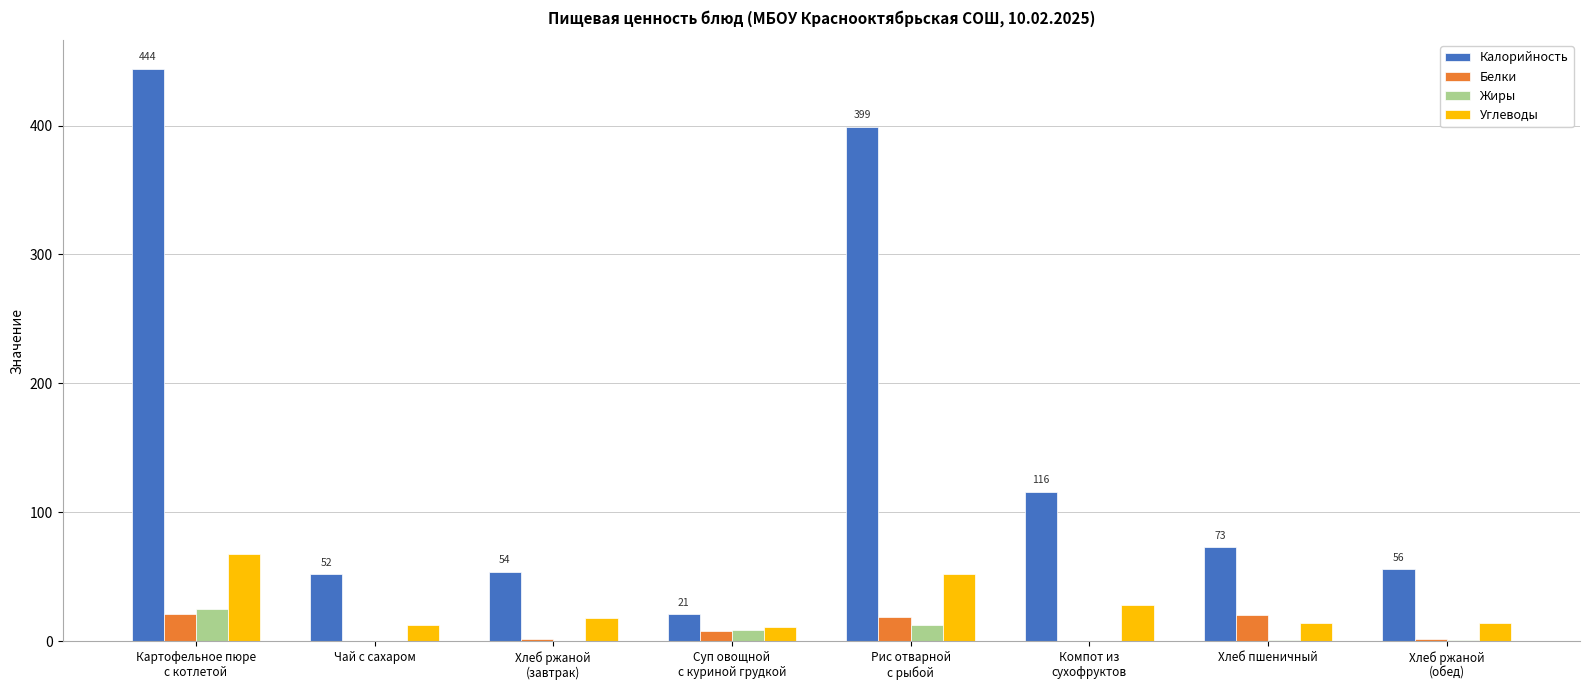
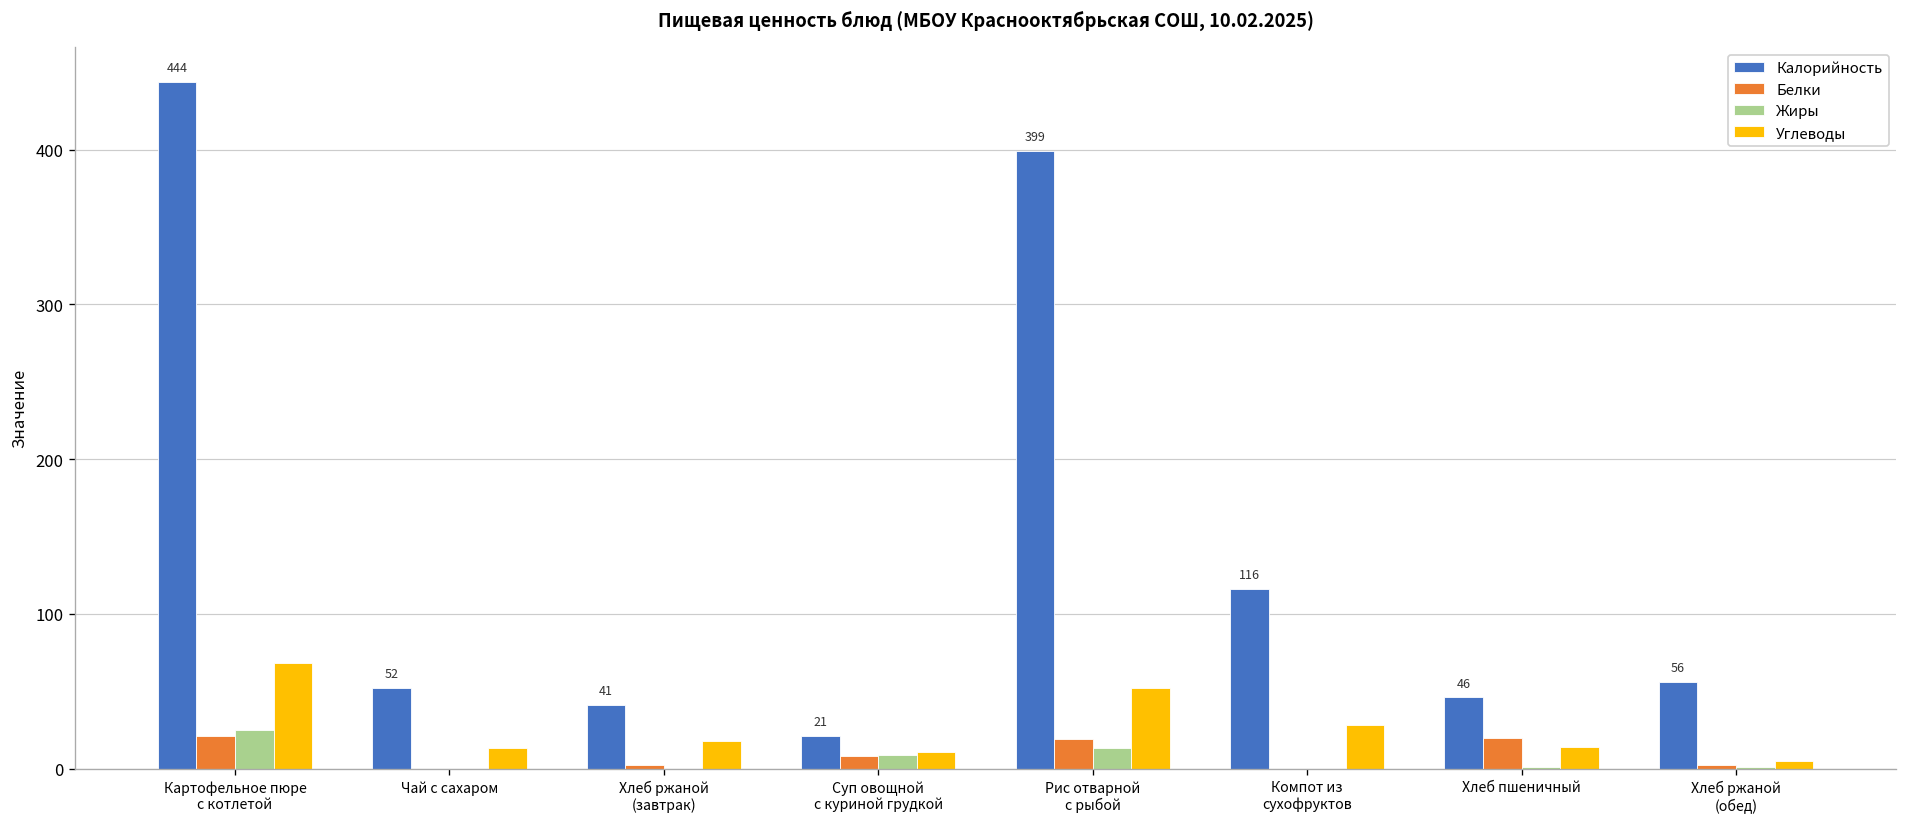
  {
    "Калорийность": {
      "Картофельное пюре с котлетой": 444,
      "Чай с сахаром": 52,
-     "Хлеб ржаной (завтрак)": 54,
+     "Хлеб ржаной (завтрак)": 41,
      "Суп овощной с куриной грудкой": 21,
      "Рис отварной с рыбой": 399,
      "Компот из сухофруктов": 116,
-     "Хлеб пшеничный": 73,
+     "Хлеб пшеничный": 46,
      "Хлеб ржаной (обед)": 56
    },
    "Белки": {
      "Картофельное пюре с котлетой": 21,
      "Чай с сахаром": 0,
      "Хлеб ржаной (завтрак)": 2,
      "Суп овощной с куриной грудкой": 8,
      "Рис отварной с рыбой": 19,
      "Компот из сухофруктов": 0,
      "Хлеб пшеничный": 20,
      "Хлеб ржаной (обед)": 2
    },
    "Жиры": {
      "Картофельное пюре с котлетой": 25,
      "Чай с сахаром": 0,
      "Хлеб ржаной (завтрак)": 0,
      "Суп овощной с куриной грудкой": 9,
      "Рис отварной с рыбой": 13,
      "Компот из сухофруктов": 0
    },
    "Углеводы": {
      "Картофельное пюре с котлетой": 68,
      "Чай с сахаром": 13,
      "Хлеб ржаной (завтрак)": 18,
      "Суп овощной с куриной грудкой": 11,
      "Рис отварной с рыбой": 52,
      "Компот из сухофруктов": 28,
      "Хлеб пшеничный": 14,
-     "Хлеб ржаной (обед)": 14
+     "Хлеб ржаной (обед)": 5
    }
  }
